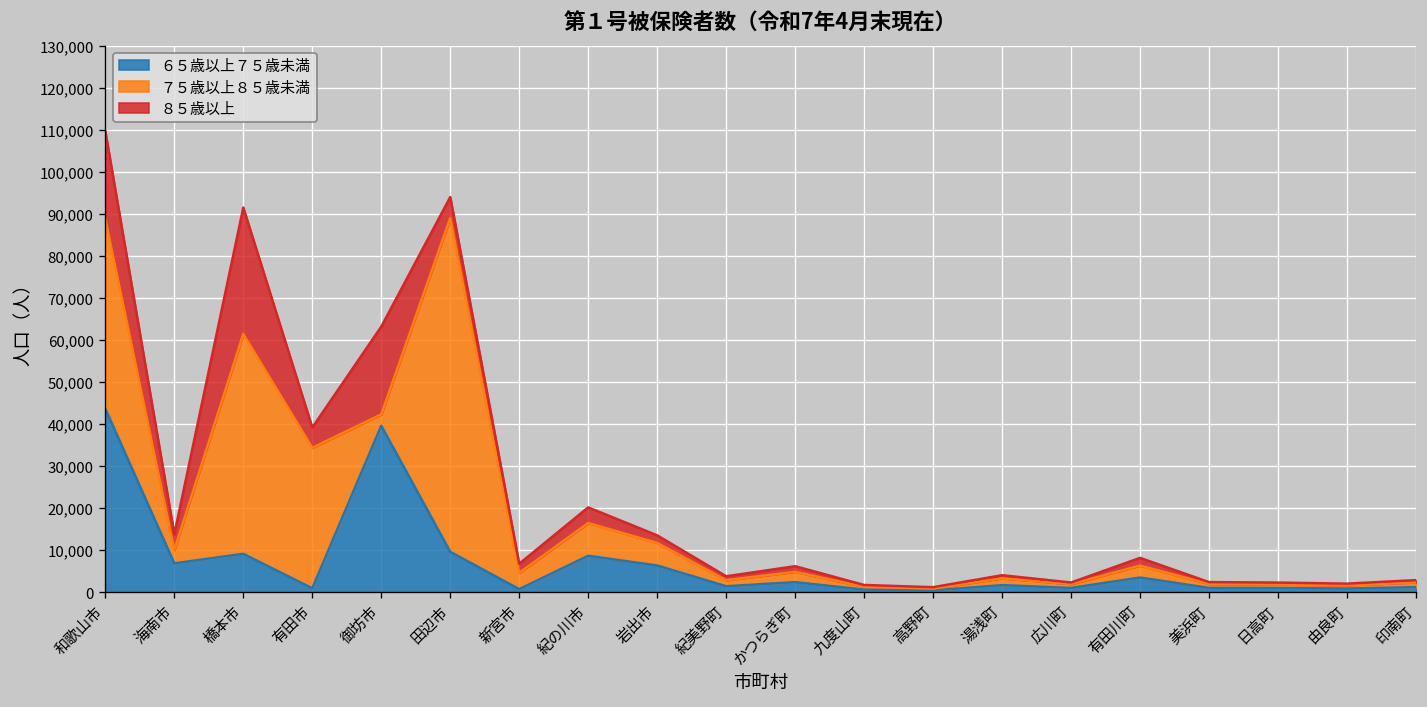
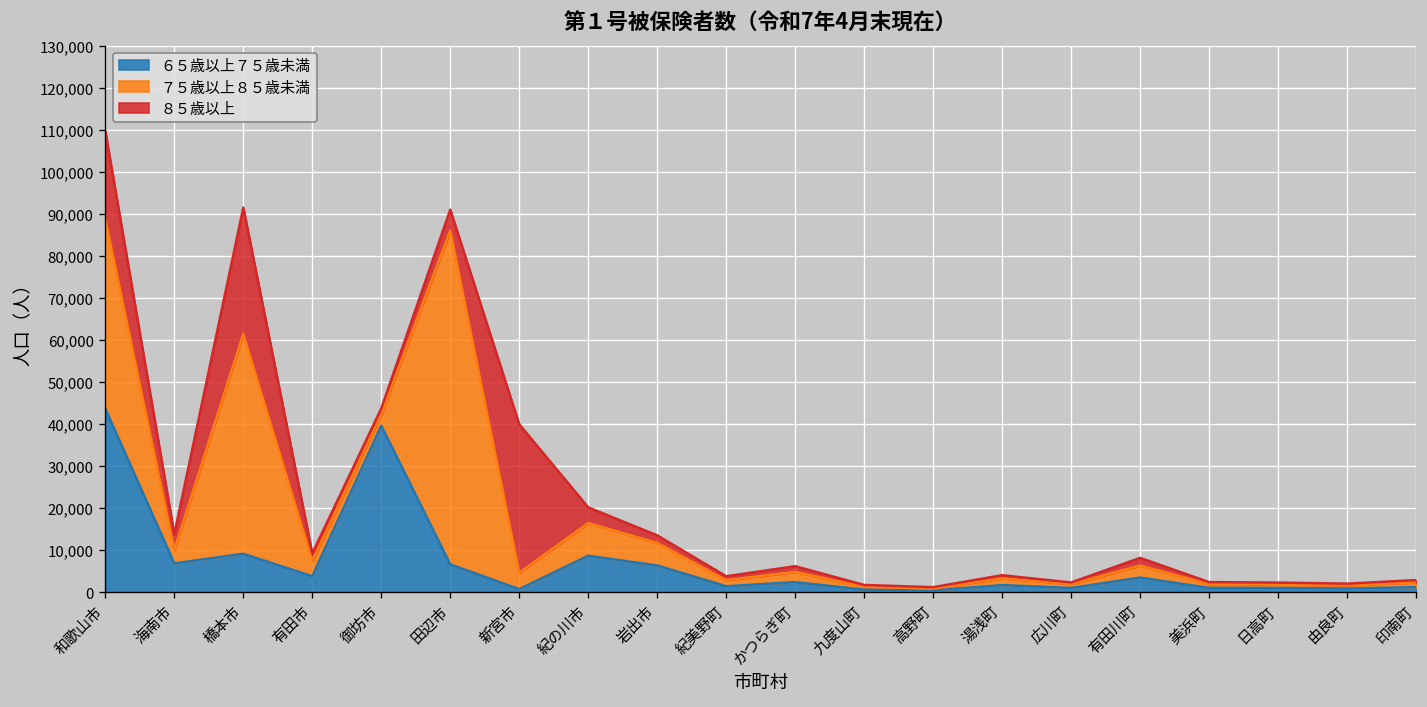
  {
    "６５歳以上７５歳未満": {
      "和歌山市": "44,000",
      "海南市": "7,000",
      "橋本市": "9,000",
-     "有田市": "1,000",
+     "有田市": "4,000",
      "御坊市": "40,000",
-     "田辺市": "10,000",
+     "田辺市": "7,000",
      "新宮市": "1,000",
      "紀の川市": "9,000",
      "岩出市": "6,000",
      "紀美野町": "1,000",
      "かつらぎ町": "2,000",
      "湯浅町": "2,000",
      "広川町": "1,000",
      "有田川町": "3,000",
      "美浜町": "1,000",
      "日高町": "1,000",
      "由良町": "1,000",
      "印南町": "1,000"
    },
    "７５歳以上８５歳未満": {
      "和歌山市": "45,000",
      "海南市": "3,000",
      "橋本市": "52,000",
-     "有田市": "33,000",
+     "有田市": "4,000",
      "御坊市": "3,000",
      "田辺市": "79,000",
      "新宮市": "4,000",
      "紀の川市": "8,000",
      "岩出市": "5,000",
      "紀美野町": "1,000",
      "かつらぎ町": "2,000",
      "湯浅町": "2,000",
      "有田川町": "3,000"
    },
    "８５歳以上": {
      "和歌山市": "21,000",
      "海南市": "4,000",
      "橋本市": "30,000",
-     "有田市": "5,000",
-     "御坊市": "21,000",
+     "有田市": "2,000",
+     "御坊市": "1,000",
      "田辺市": "5,000",
-     "新宮市": "2,000",
+     "新宮市": "35,000",
      "紀の川市": "4,000",
      "岩出市": "2,000",
      "紀美野町": "1,000",
      "かつらぎ町": "1,000",
      "湯浅町": "1,000",
      "有田川町": "2,000"
    }
  }
